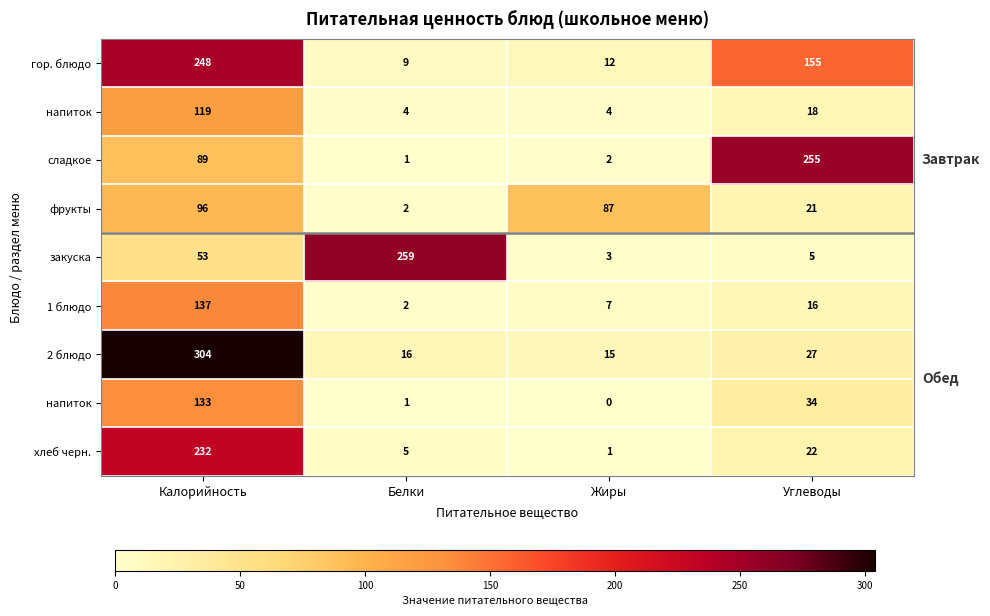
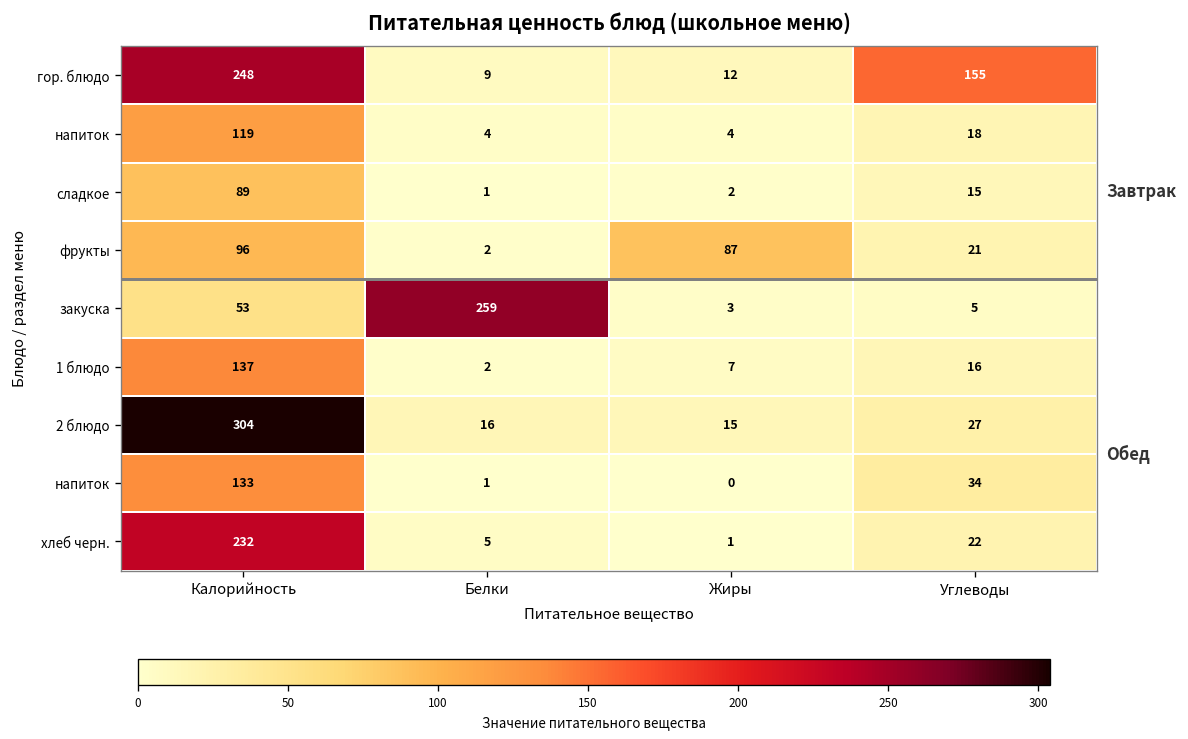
  {
    "гор. блюдо": {
      "Калорийность": 248,
      "Белки": 9,
      "Жиры": 12,
      "Углеводы": 155
    },
    "сладкое": {
      "Калорийность": 89,
      "Белки": 1,
      "Жиры": 2,
-     "Углеводы": 255
+     "Углеводы": 15
    },
    "фрукты": {
      "Калорийность": 96,
      "Белки": 2,
      "Жиры": 87,
      "Углеводы": 21
    },
    "закуска": {
      "Калорийность": 53,
      "Белки": 259,
      "Жиры": 3,
      "Углеводы": 5
    },
    "1 блюдо": {
      "Калорийность": 137,
      "Белки": 2,
      "Жиры": 7,
      "Углеводы": 16
    },
    "2 блюдо": {
      "Калорийность": 304,
      "Белки": 16,
      "Жиры": 15,
      "Углеводы": 27
    },
    "хлеб черн.": {
      "Калорийность": 232,
      "Белки": 5,
      "Жиры": 1,
      "Углеводы": 22
    }
  }
